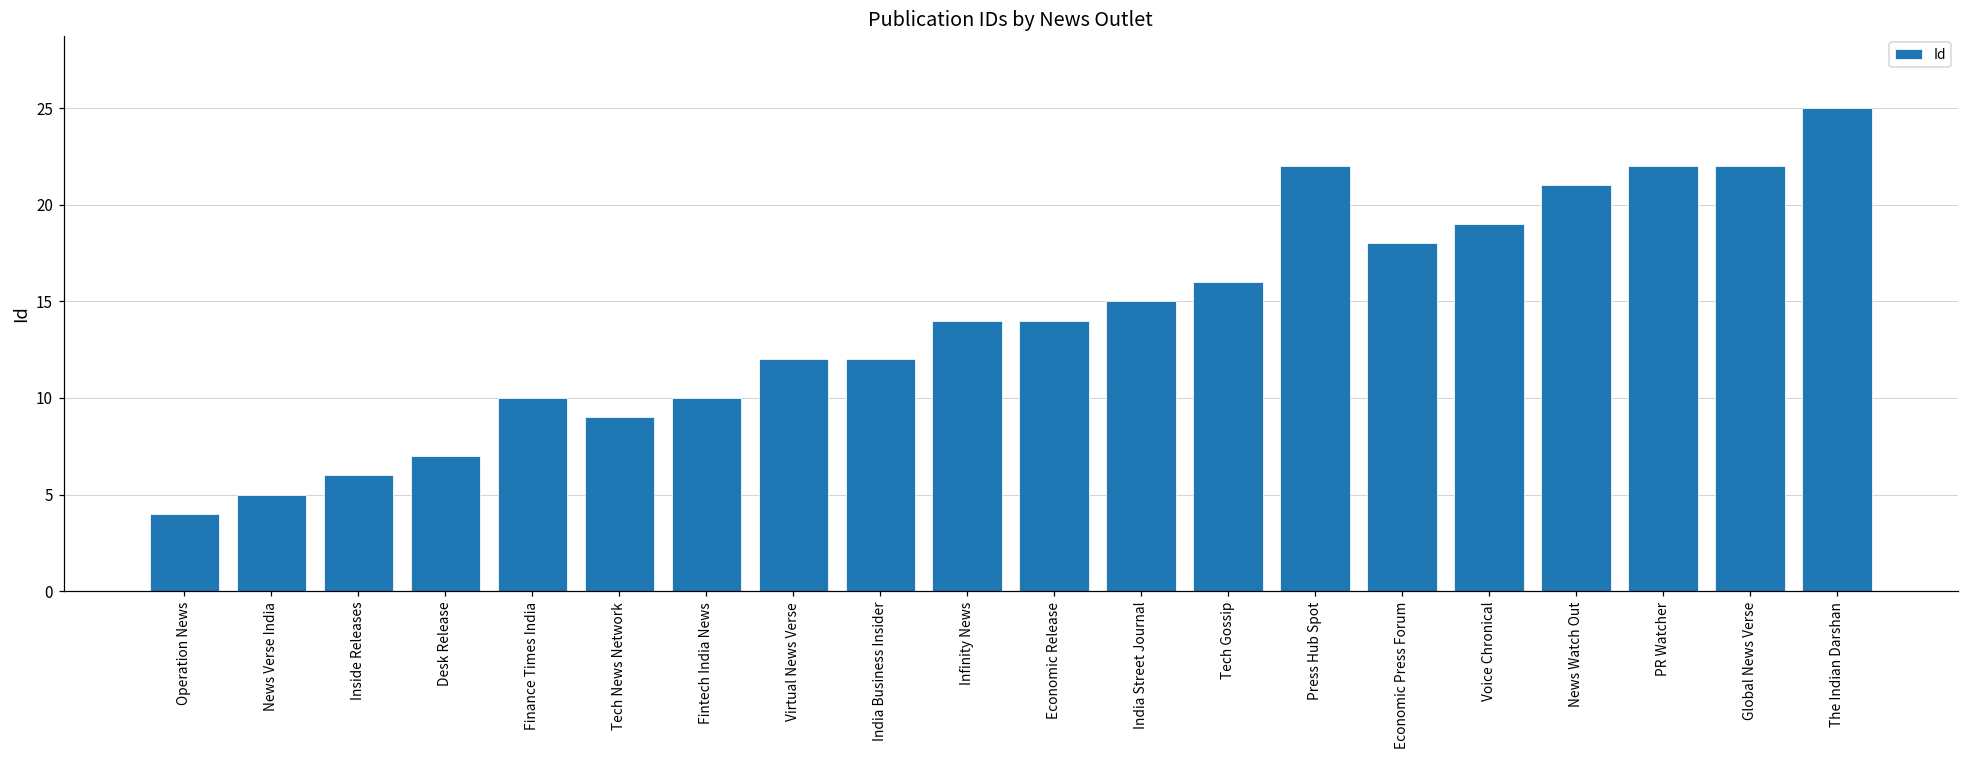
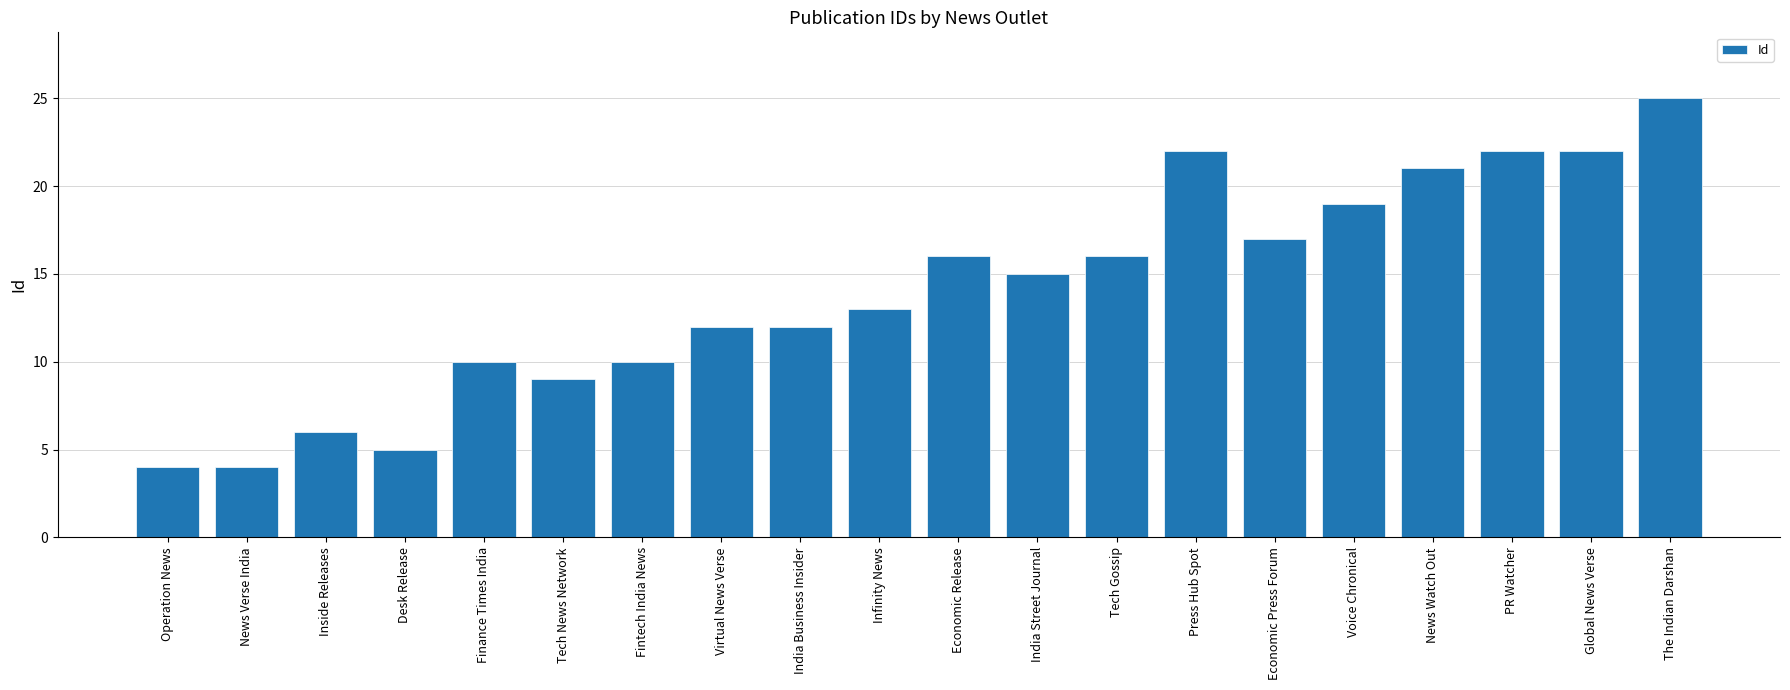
  {
    "Operation News": 4,
-   "News Verse India": 5,
+   "News Verse India": 4,
    "Inside Releases": 6,
-   "Desk Release": 7,
+   "Desk Release": 5,
    "Finance Times India": 10,
    "Tech News Network": 9,
    "Fintech India News": 10,
    "Virtual News Verse": 12,
    "India Business Insider": 12,
-   "Infinity News": 14,
-   "Economic Release": 14,
+   "Infinity News": 13,
+   "Economic Release": 16,
    "India Street Journal": 15,
    "Tech Gossip": 16,
    "Press Hub Spot": 22,
-   "Economic Press Forum": 18,
+   "Economic Press Forum": 17,
    "Voice Chronical": 19,
    "News Watch Out": 21,
    "PR Watcher": 22,
    "Global News Verse": 22,
    "The Indian Darshan": 25
  }
